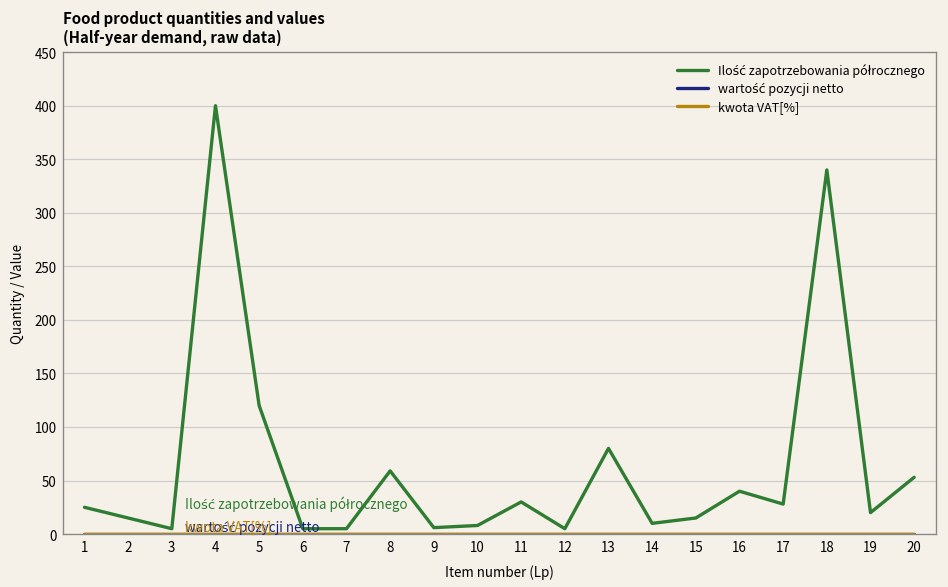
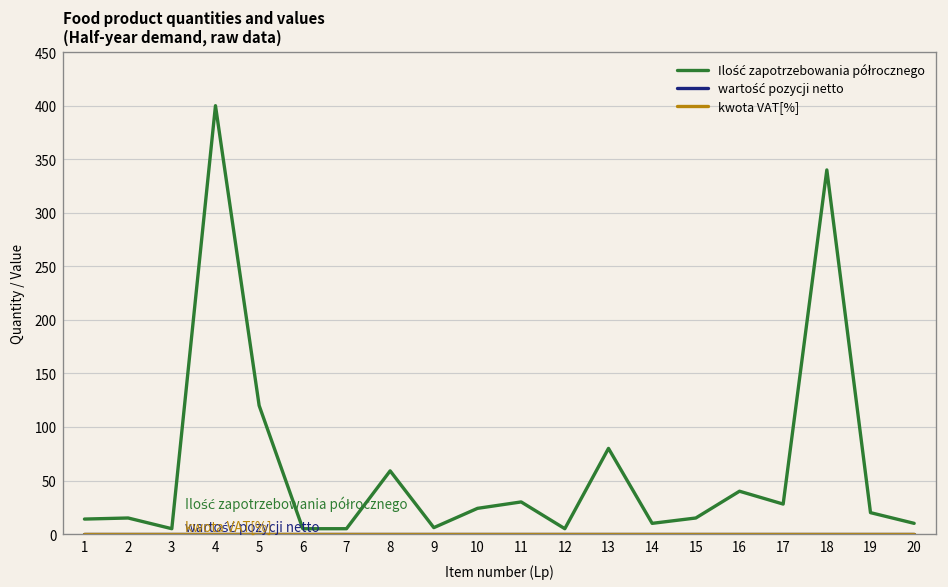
  {
    "Ilość zapotrzebowania półrocznego": {
-     "1": 30,
+     "1": 10,
      "2": 20,
      "3": 10,
      "4": 400,
      "5": 120,
      "6": 10,
      "7": 10,
      "8": 60,
      "9": 10,
-     "10": 10,
+     "10": 20,
      "11": 30,
      "12": 10,
      "13": 80,
      "14": 10,
      "15": 20,
      "16": 40,
      "17": 30,
      "18": 340,
      "19": 20,
-     "20": 50
+     "20": 10
    },
    "kwota VAT[%]": {
      "1": 0,
      "2": 0,
      "3": 0,
      "4": 0,
      "5": 0,
      "6": 0,
      "7": 0,
      "8": 0,
      "9": 0,
      "10": 0,
      "11": 0,
      "12": 0,
      "13": 0,
      "14": 0,
      "15": 0,
      "16": 0,
      "17": 0,
      "18": 0,
      "19": 0,
      "20": 0
    }
  }
